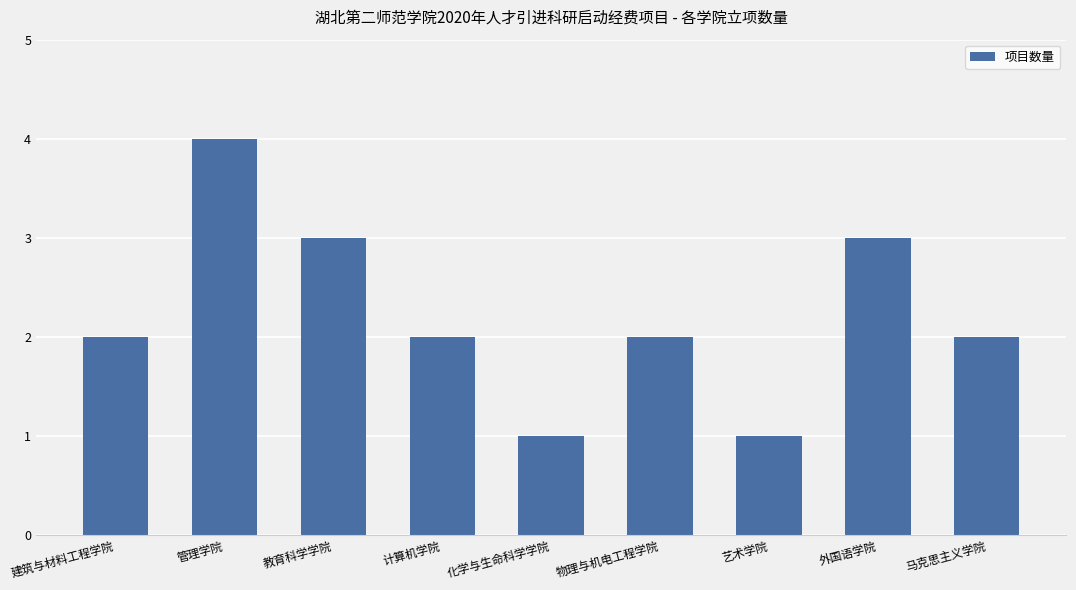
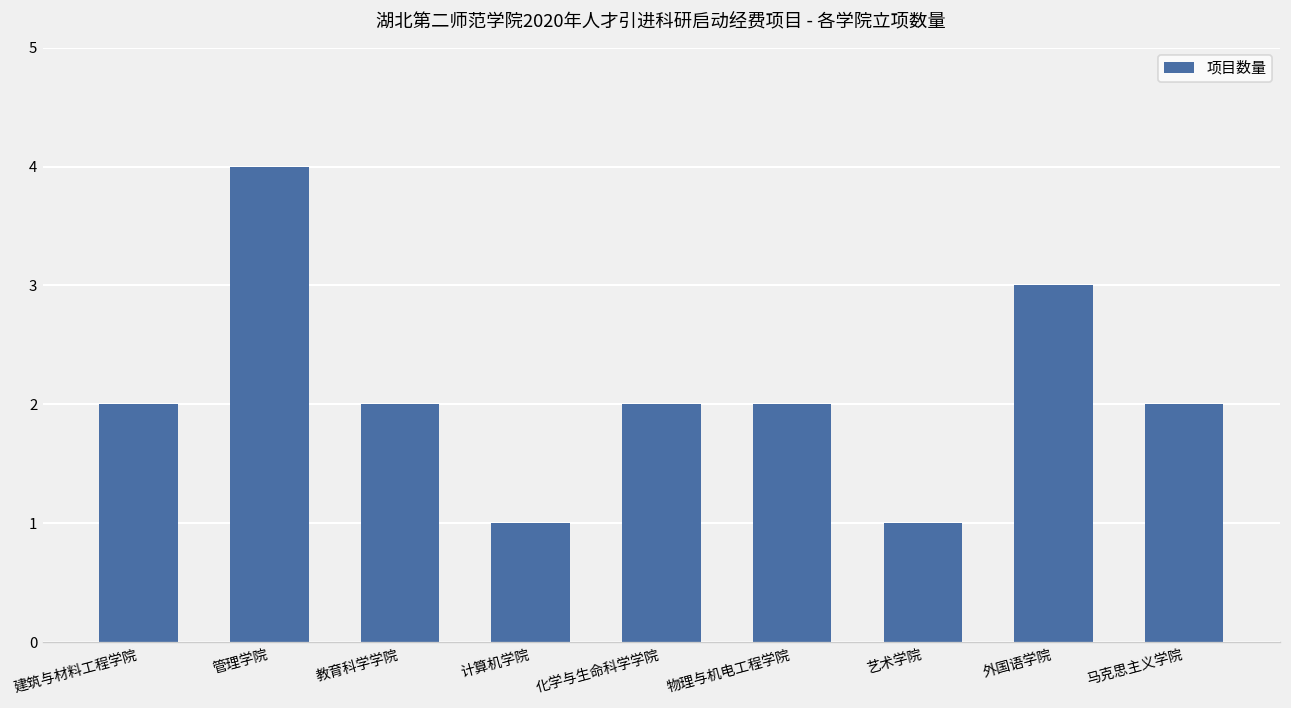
  {
    "建筑与材料工程学院": 2,
    "管理学院": 4,
-   "教育科学学院": 3,
-   "计算机学院": 2,
-   "化学与生命科学学院": 1,
+   "教育科学学院": 2,
+   "计算机学院": 1,
+   "化学与生命科学学院": 2,
    "物理与机电工程学院": 2,
    "艺术学院": 1,
    "外国语学院": 3,
    "马克思主义学院": 2
  }
